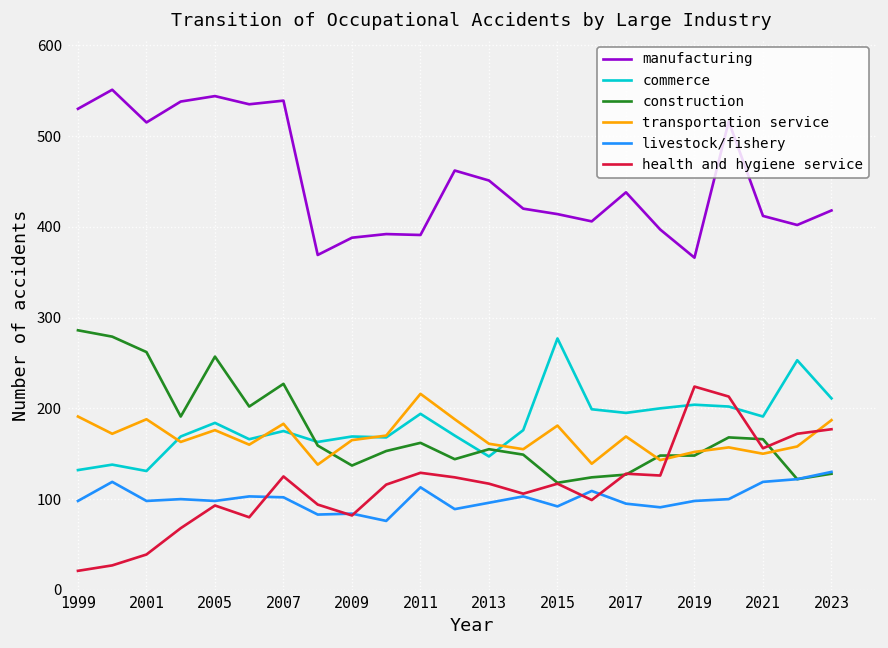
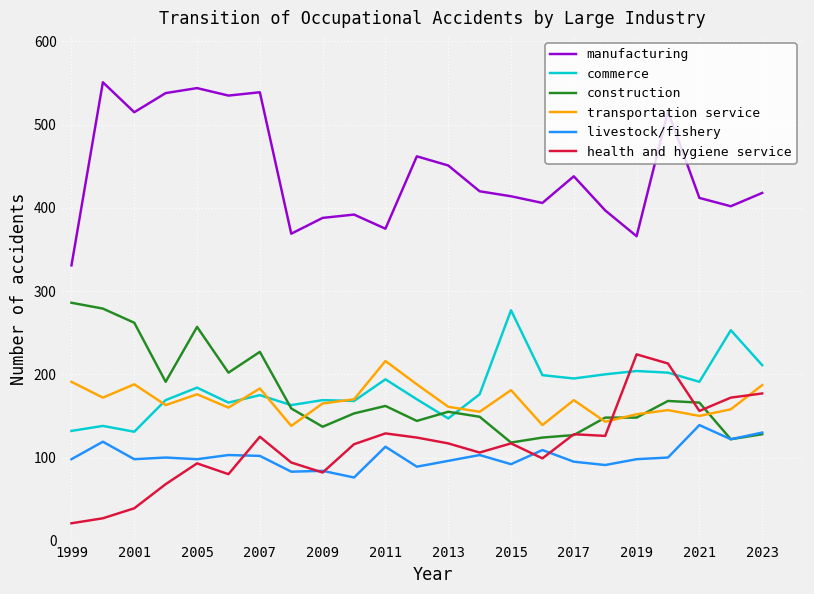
  {
    "manufacturing": {
-     "1999": 530,
+     "1999": 330,
      "2001": 520,
      "2005": 540,
      "2007": 540,
      "2009": 390,
-     "2011": 390,
+     "2011": 380,
      "2013": 450,
      "2015": 410,
      "2017": 440,
      "2019": 370,
      "2021": 410,
      "2023": 420
    },
    "commerce": {
      "1999": 130,
      "2001": 130,
      "2005": 180,
      "2007": 180,
      "2009": 170,
      "2011": 190,
      "2013": 150,
      "2015": 280,
      "2017": 200,
      "2019": 200,
      "2021": 190,
      "2023": 210
    },
    "construction": {
      "1999": 290,
      "2001": 260,
      "2005": 260,
      "2007": 230,
      "2009": 140,
      "2011": 160,
      "2013": 160,
      "2019": 150,
      "2021": 170
    },
    "transportation service": {
      "1999": 190,
      "2001": 190,
      "2005": 180,
      "2007": 180,
      "2009": 170,
      "2011": 220,
      "2013": 160,
      "2015": 180,
      "2017": 170,
      "2019": 150,
      "2021": 150,
      "2023": 190
    },
    "livestock/fishery": {
      "1999": 100,
      "2001": 100,
      "2005": 100,
      "2007": 100,
      "2011": 110,
      "2013": 100,
      "2015": 90,
      "2017": 100,
      "2019": 100,
-     "2021": 120
+     "2021": 140
    },
    "health and hygiene service": {
      "1999": 20,
      "2001": 40,
      "2005": 90,
      "2007": 130,
      "2011": 130,
      "2013": 120,
      "2019": 220,
      "2021": 160,
      "2023": 180
    }
  }
